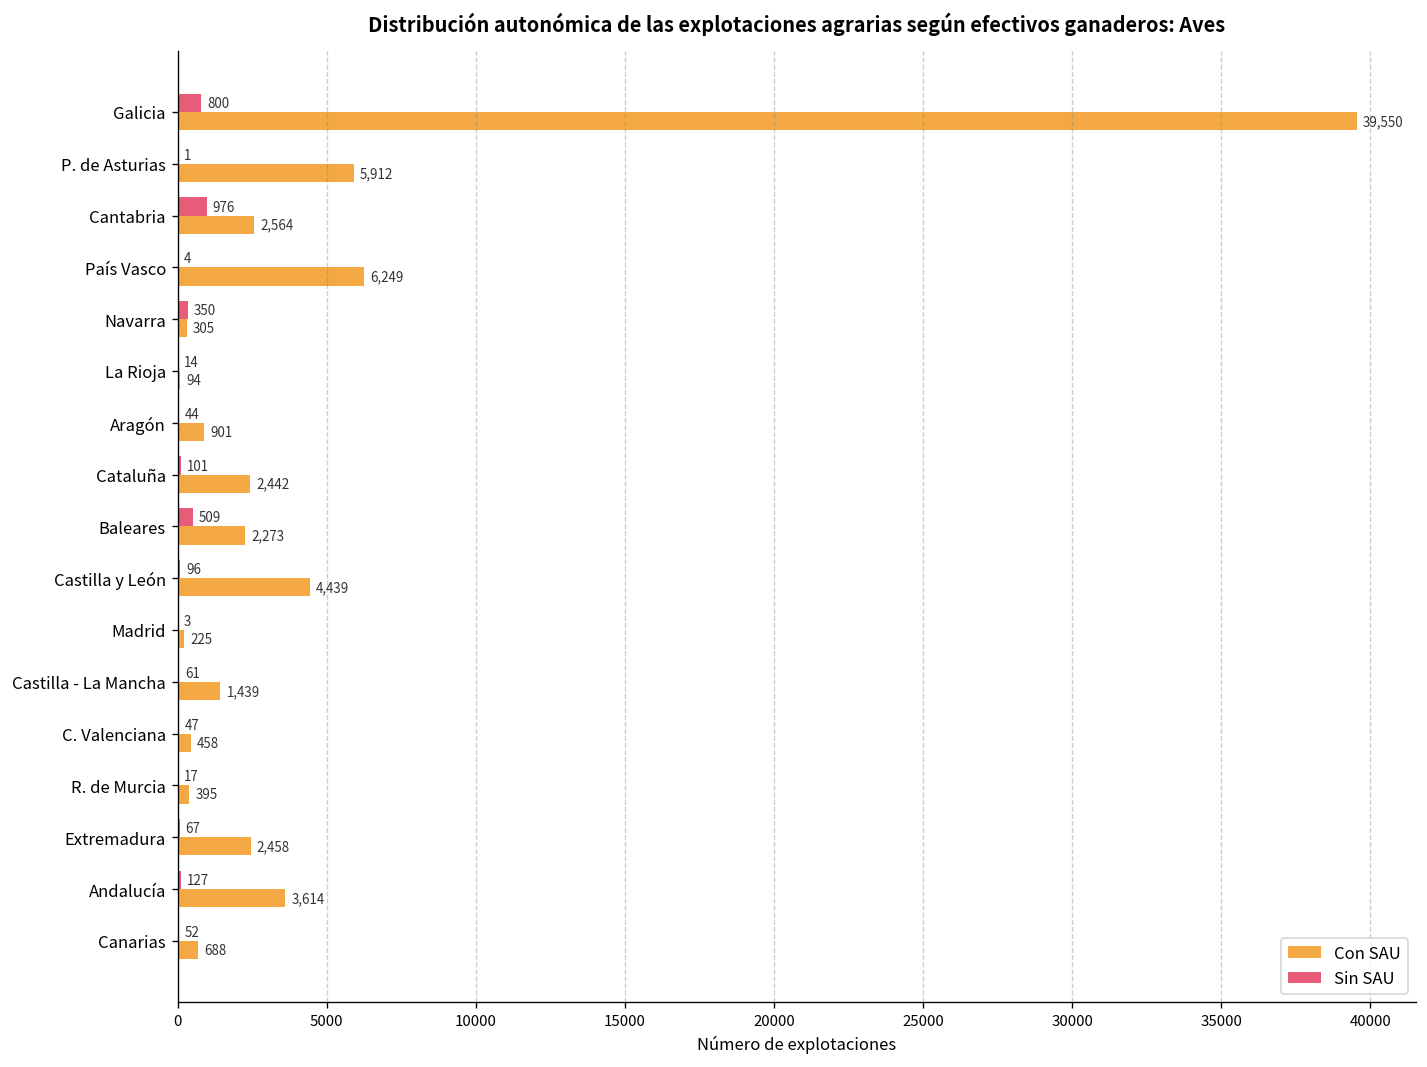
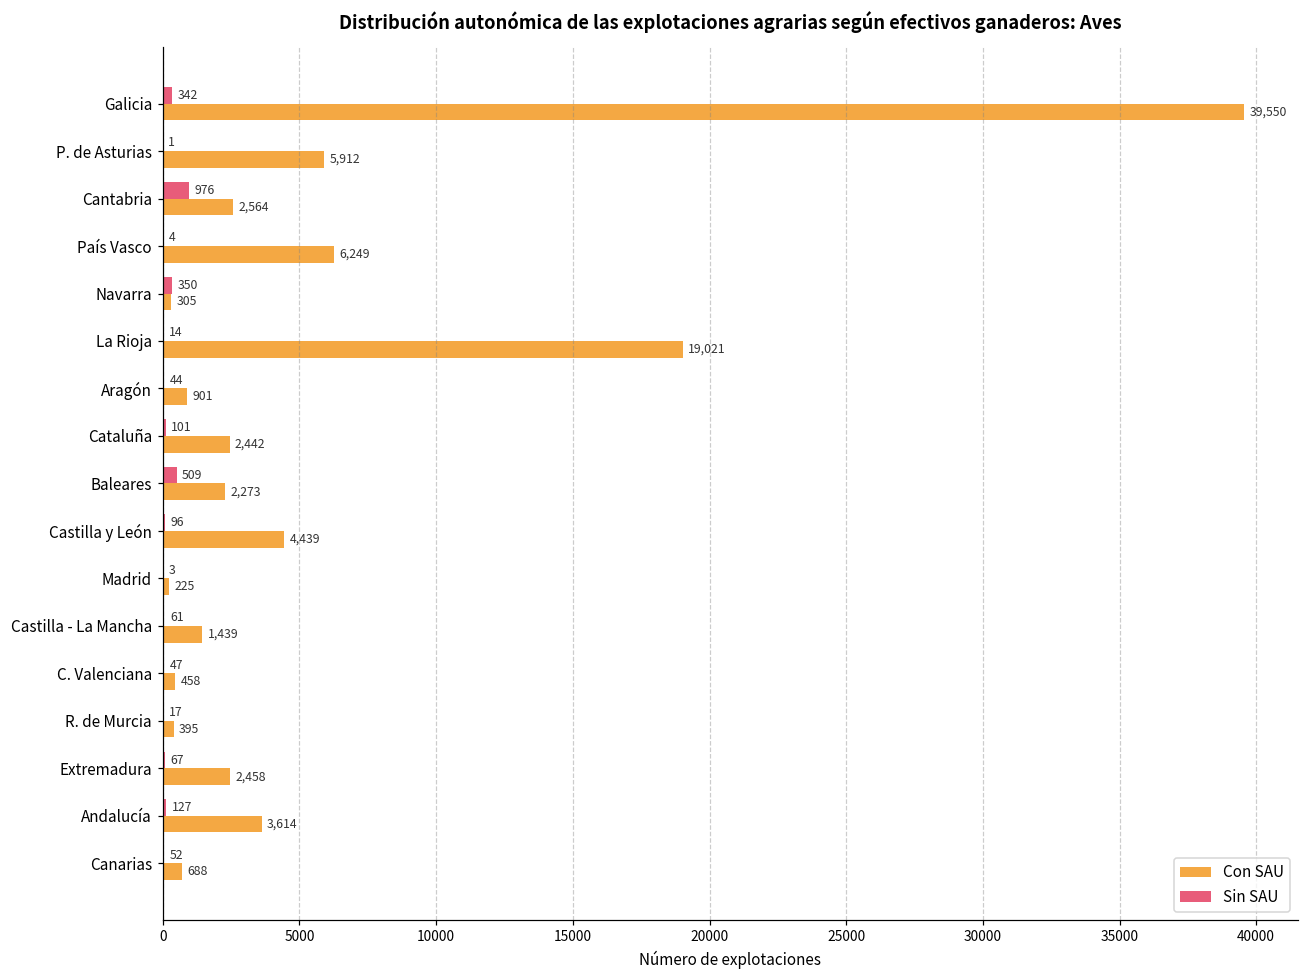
  {
    "Con SAU": {
      "Galicia": "39,550",
      "P. de Asturias": "5,912",
      "Cantabria": "2,564",
      "País Vasco": "6,249",
      "Navarra": "305",
-     "La Rioja": "94",
+     "La Rioja": "19,021",
      "Aragón": "901",
      "Cataluña": "2,442",
      "Baleares": "2,273",
      "Castilla y León": "4,439",
      "Madrid": "225",
      "Castilla - La Mancha": "1,439",
      "C. Valenciana": "458",
      "R. de Murcia": "395",
      "Extremadura": "2,458",
      "Andalucía": "3,614",
      "Canarias": "688"
    },
    "Sin SAU": {
-     "Galicia": "800",
+     "Galicia": "342",
      "P. de Asturias": "1",
      "Cantabria": "976",
      "País Vasco": "4",
      "Navarra": "350",
      "La Rioja": "14",
      "Aragón": "44",
      "Cataluña": "101",
      "Baleares": "509",
      "Castilla y León": "96",
      "Madrid": "3",
      "Castilla - La Mancha": "61",
      "C. Valenciana": "47",
      "R. de Murcia": "17",
      "Extremadura": "67",
      "Andalucía": "127",
      "Canarias": "52"
    }
  }
